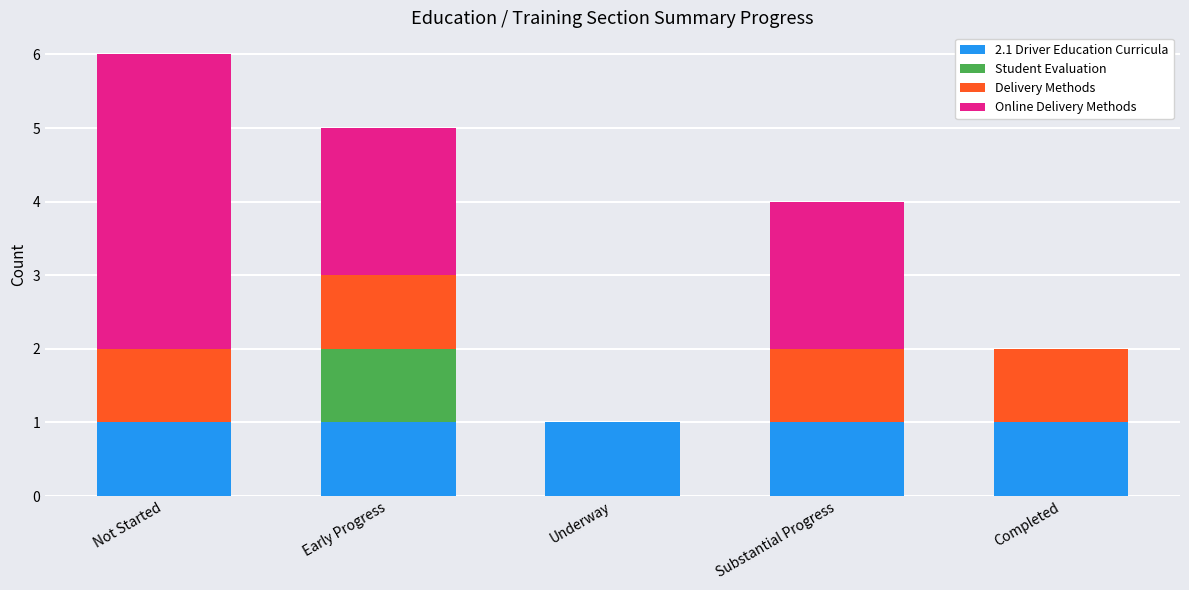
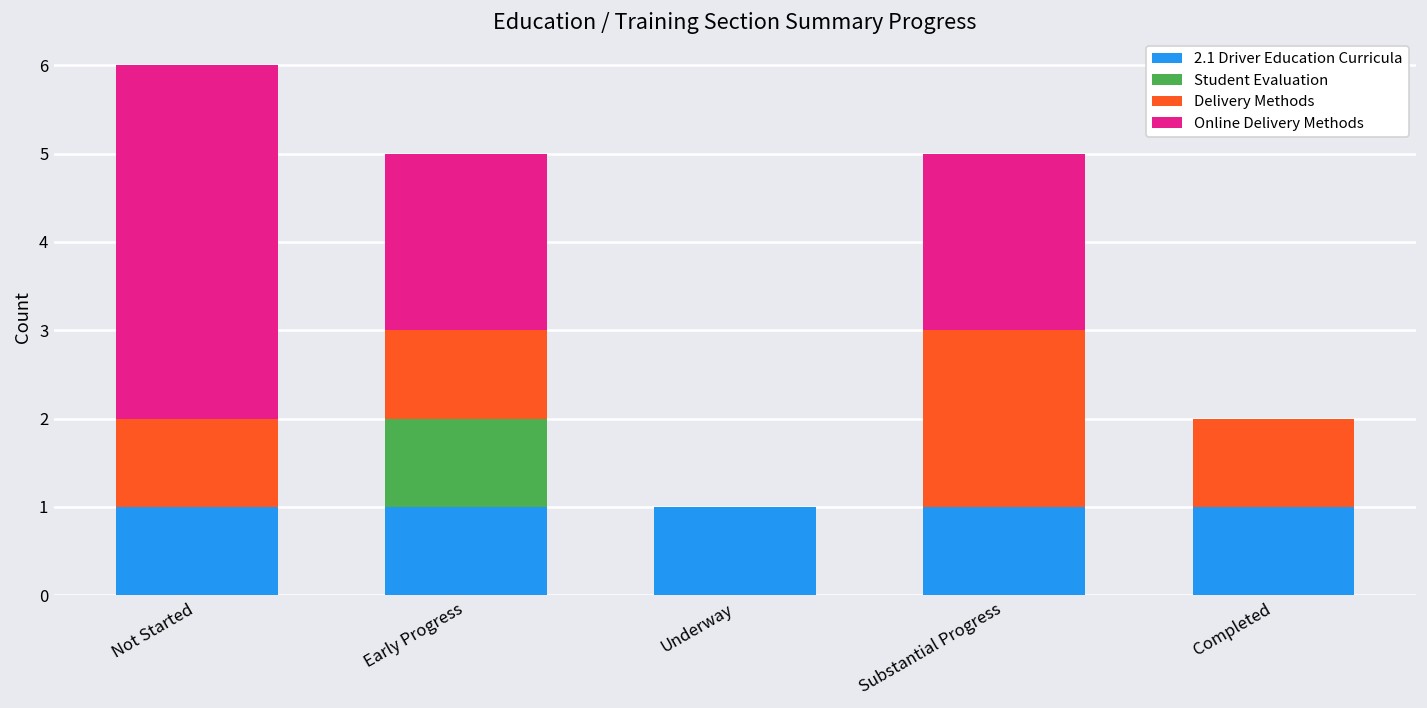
  {
    "2.1 Driver Education Curricula": {
      "Not Started": 1,
      "Early Progress": 1,
      "Underway": 1,
      "Substantial Progress": 1,
      "Completed": 1
    },
    "Delivery Methods": {
      "Not Started": 1,
      "Early Progress": 1,
      "Underway": 0,
-     "Substantial Progress": 1,
+     "Substantial Progress": 2,
      "Completed": 1
    },
    "Online Delivery Methods": {
      "Not Started": 4,
      "Early Progress": 2,
      "Underway": 0,
      "Substantial Progress": 2,
      "Completed": 0
    }
  }
